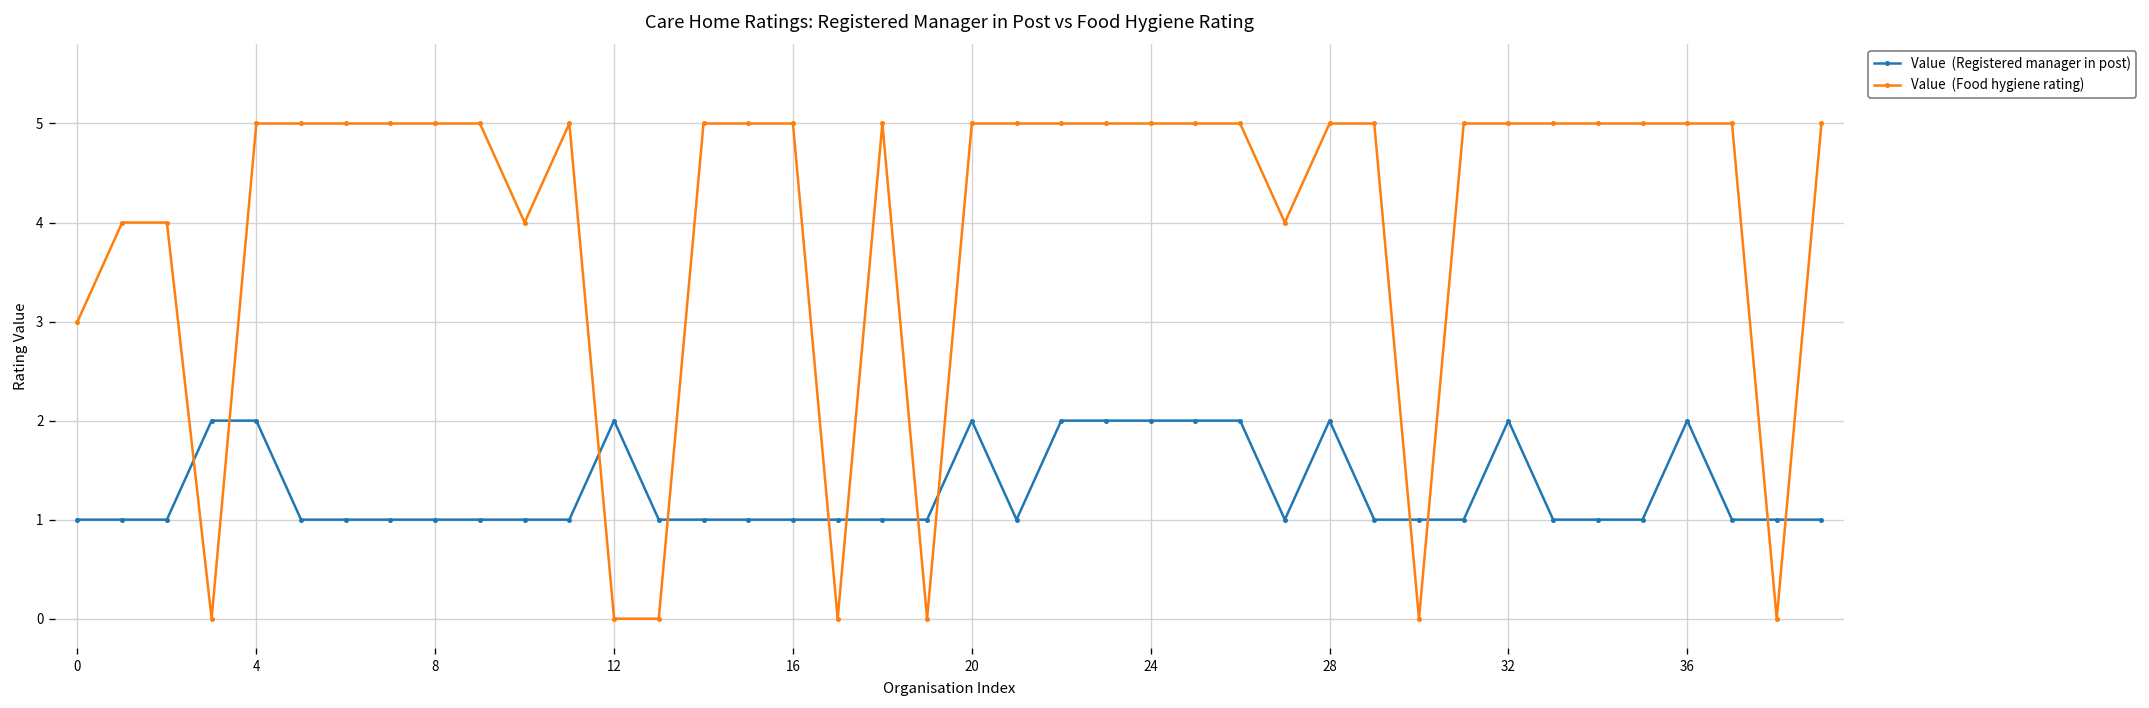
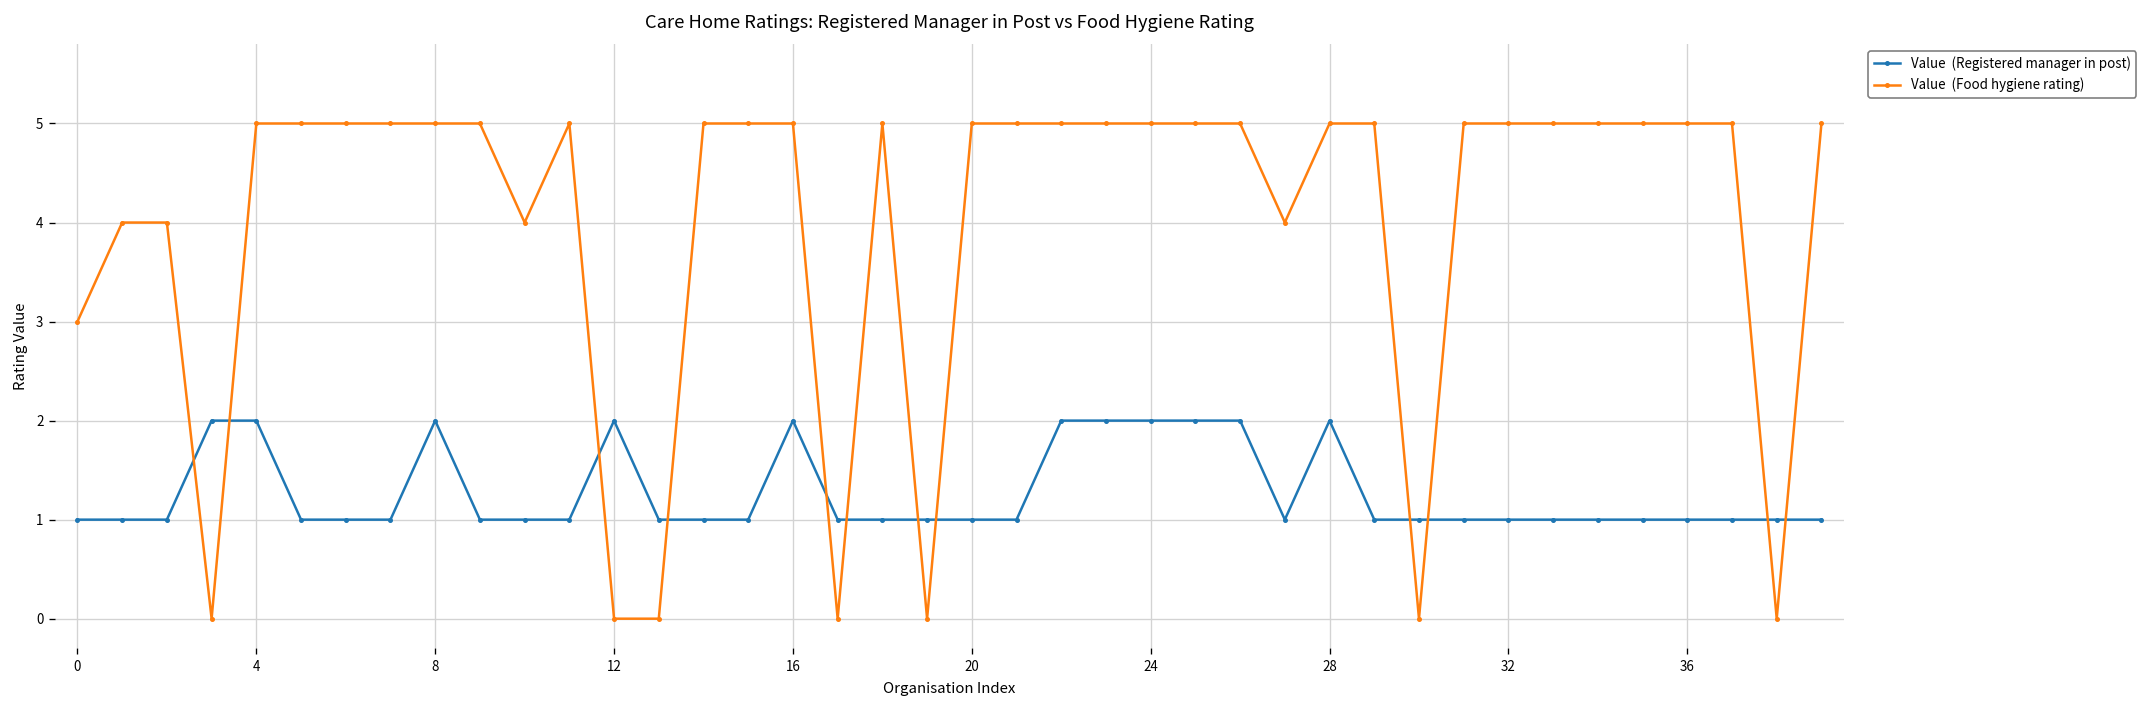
  {
    "Value (Registered manager in post)": {
      "0": 1,
      "4": 2,
-     "8": 1,
+     "8": 2,
      "12": 2,
-     "16": 1,
-     "20": 2,
+     "16": 2,
+     "20": 1,
      "24": 2,
      "28": 2,
-     "32": 2,
-     "36": 2
+     "32": 1,
+     "36": 1
    },
    "Value (Food hygiene rating)": {
      "0": 3,
      "4": 5,
      "8": 5,
      "12": 0,
      "16": 5,
      "20": 5,
      "24": 5,
      "28": 5,
      "32": 5,
      "36": 5
    }
  }
